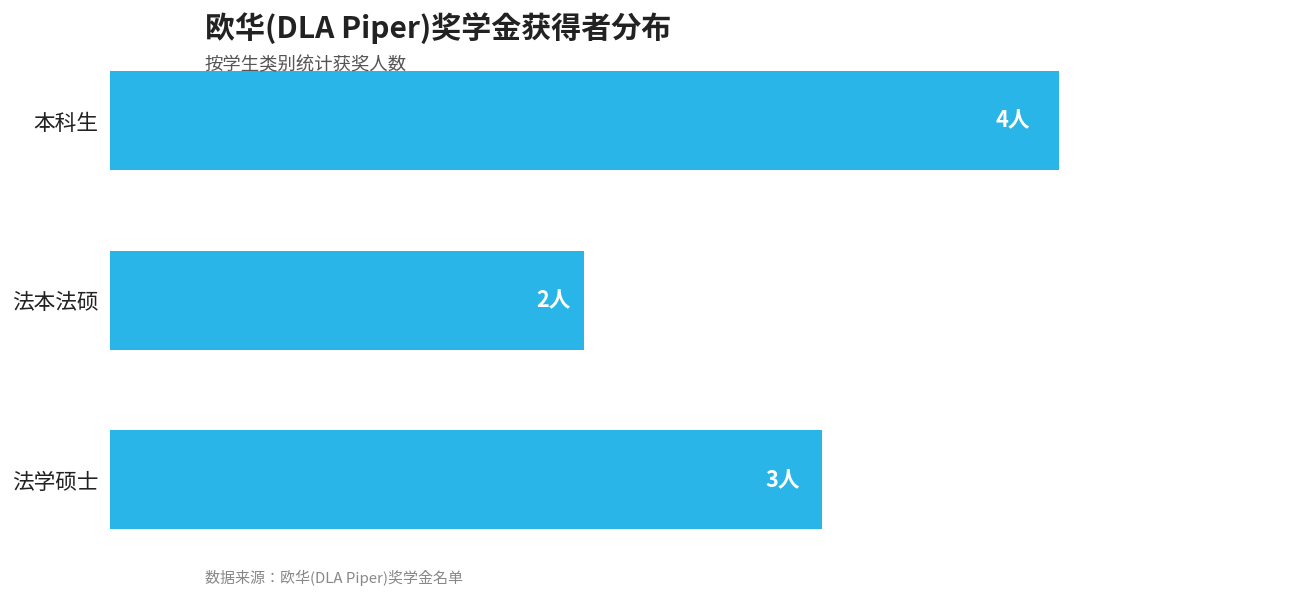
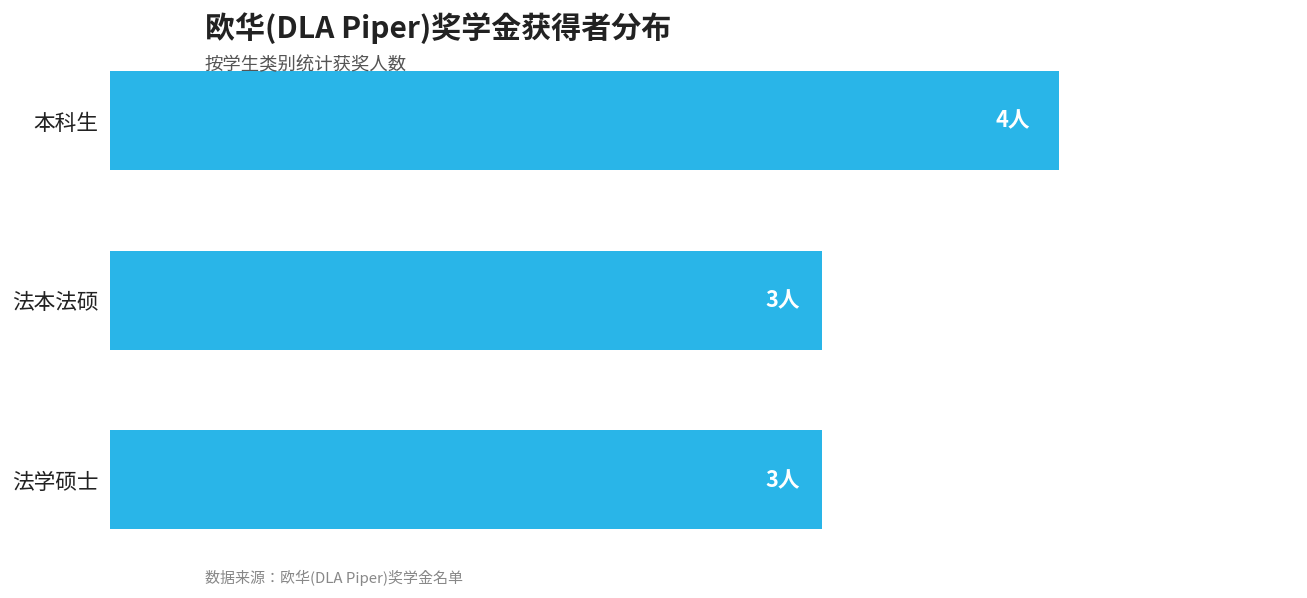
  {
    "本科生": "4人",
-   "法本法硕": "2人",
+   "法本法硕": "3人",
    "法学硕士": "3人"
  }
